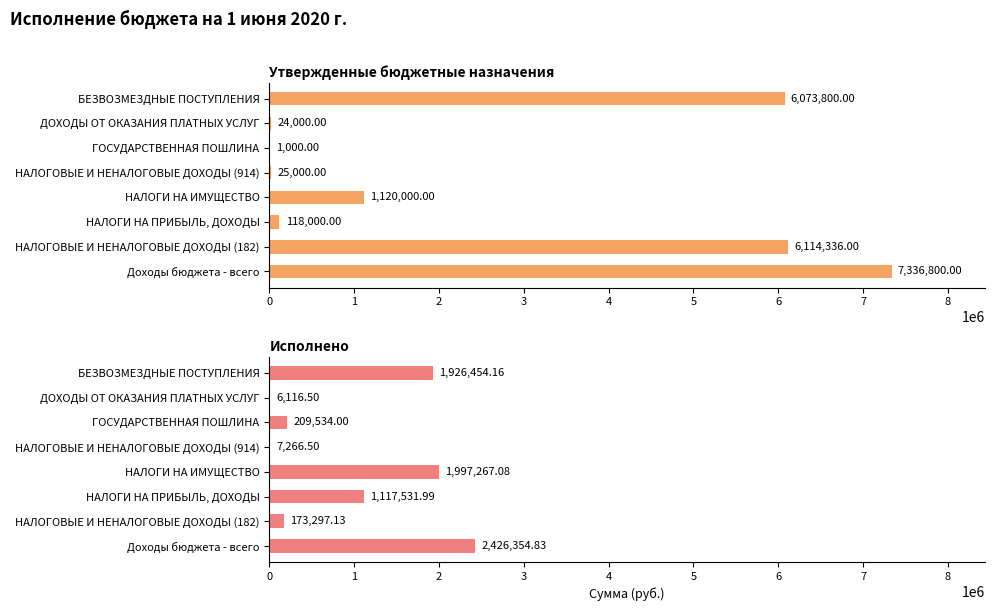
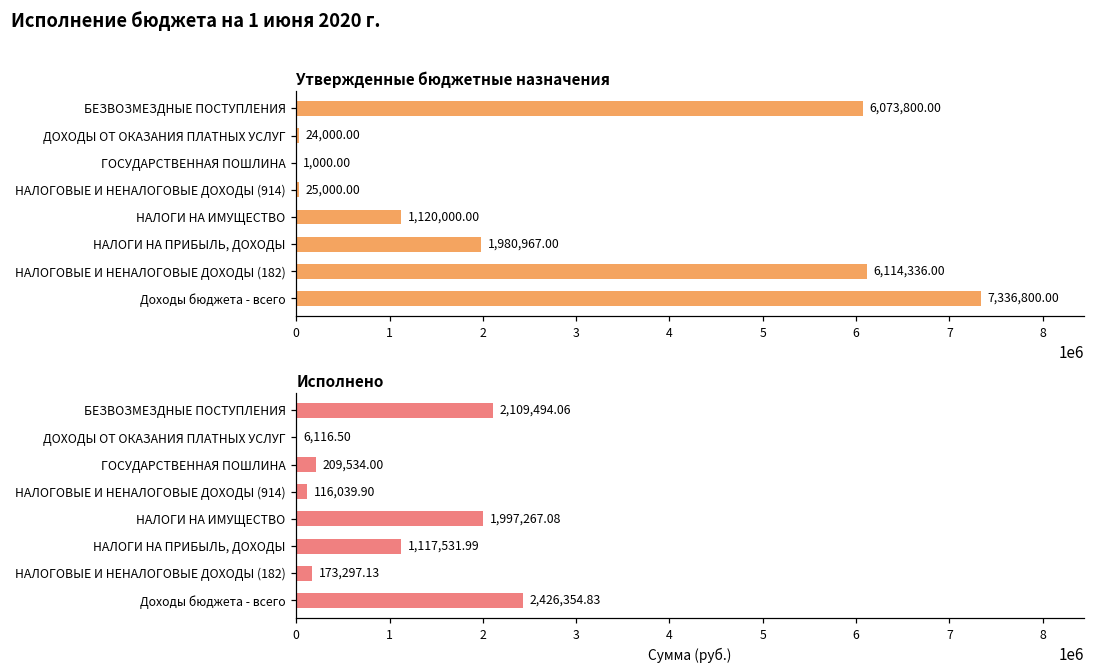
  {
    "Утвержденные бюджетные назначения": {
      "БЕЗВОЗМЕЗДНЫЕ ПОСТУПЛЕНИЯ": "6,073,800.00",
      "ДОХОДЫ ОТ ОКАЗАНИЯ ПЛАТНЫХ УСЛУГ": "24,000.00",
      "ГОСУДАРСТВЕННАЯ ПОШЛИНА": "1,000.00",
      "НАЛОГОВЫЕ И НЕНАЛОГОВЫЕ ДОХОДЫ (914)": "25,000.00",
      "НАЛОГИ НА ИМУЩЕСТВО": "1,120,000.00",
-     "НАЛОГИ НА ПРИБЫЛЬ, ДОХОДЫ": "118,000.00",
+     "НАЛОГИ НА ПРИБЫЛЬ, ДОХОДЫ": "1,980,967.00",
      "НАЛОГОВЫЕ И НЕНАЛОГОВЫЕ ДОХОДЫ (182)": "6,114,336.00",
      "Доходы бюджета - всего": "7,336,800.00"
    },
    "Исполнено": {
-     "БЕЗВОЗМЕЗДНЫЕ ПОСТУПЛЕНИЯ": "1,926,454.16",
+     "БЕЗВОЗМЕЗДНЫЕ ПОСТУПЛЕНИЯ": "2,109,494.06",
      "ДОХОДЫ ОТ ОКАЗАНИЯ ПЛАТНЫХ УСЛУГ": "6,116.50",
      "ГОСУДАРСТВЕННАЯ ПОШЛИНА": "209,534.00",
-     "НАЛОГОВЫЕ И НЕНАЛОГОВЫЕ ДОХОДЫ (914)": "7,266.50",
+     "НАЛОГОВЫЕ И НЕНАЛОГОВЫЕ ДОХОДЫ (914)": "116,039.90",
      "НАЛОГИ НА ИМУЩЕСТВО": "1,997,267.08",
      "НАЛОГИ НА ПРИБЫЛЬ, ДОХОДЫ": "1,117,531.99",
      "НАЛОГОВЫЕ И НЕНАЛОГОВЫЕ ДОХОДЫ (182)": "173,297.13",
      "Доходы бюджета - всего": "2,426,354.83"
    }
  }
